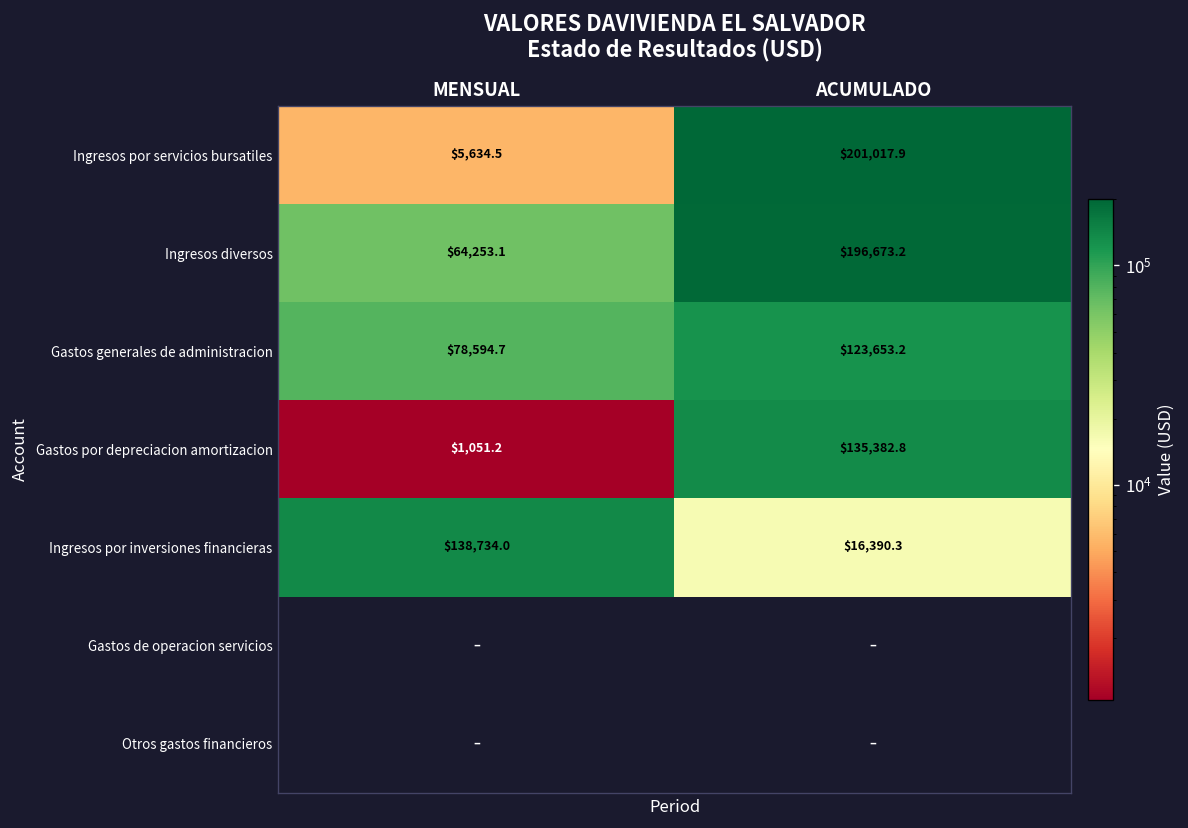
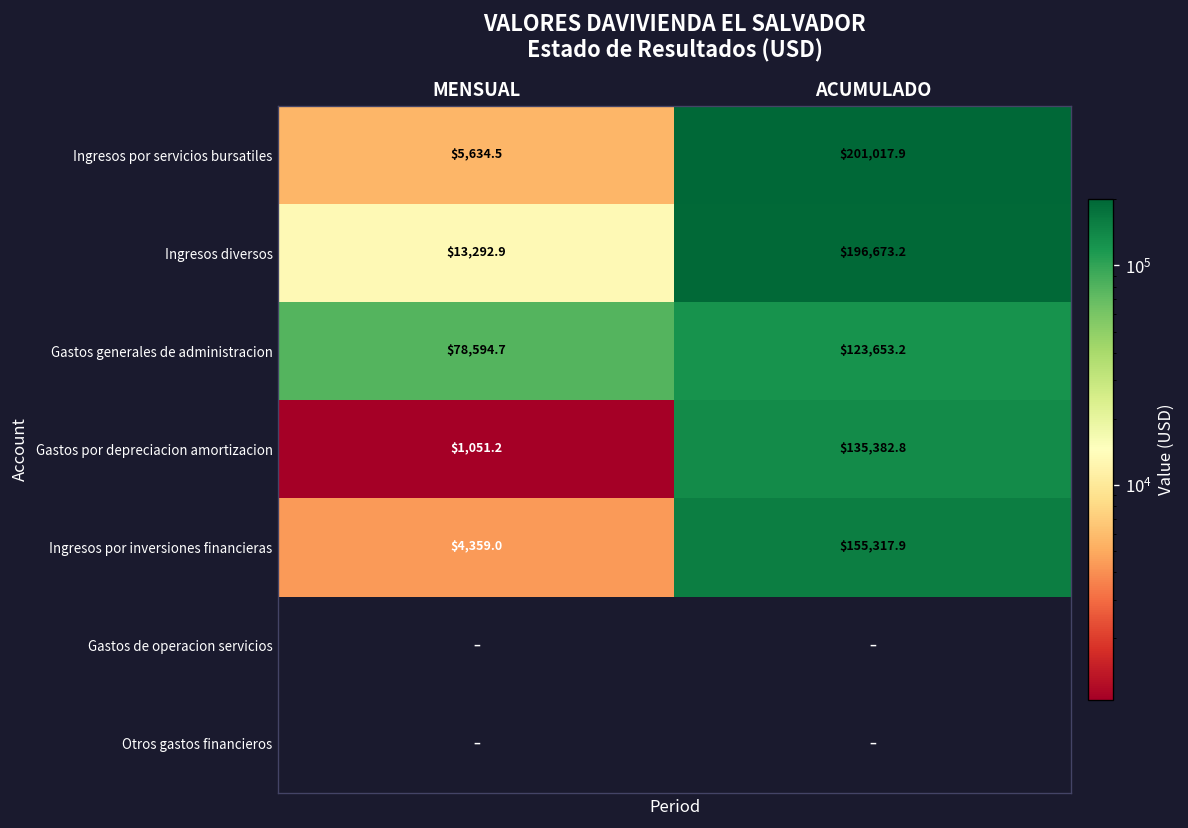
  {
    "Ingresos por servicios bursatiles": {
      "MENSUAL": "$5,634.5",
      "ACUMULADO": "$201,017.9"
    },
    "Ingresos diversos": {
-     "MENSUAL": "$64,253.1",
+     "MENSUAL": "$13,292.9",
      "ACUMULADO": "$196,673.2"
    },
    "Gastos generales de administracion": {
      "MENSUAL": "$78,594.7",
      "ACUMULADO": "$123,653.2"
    },
    "Gastos por depreciacion amortizacion": {
      "MENSUAL": "$1,051.2",
      "ACUMULADO": "$135,382.8"
    },
    "Ingresos por inversiones financieras": {
-     "MENSUAL": "$138,734.0",
-     "ACUMULADO": "$16,390.3"
+     "MENSUAL": "$4,359.0",
+     "ACUMULADO": "$155,317.9"
    }
  }
